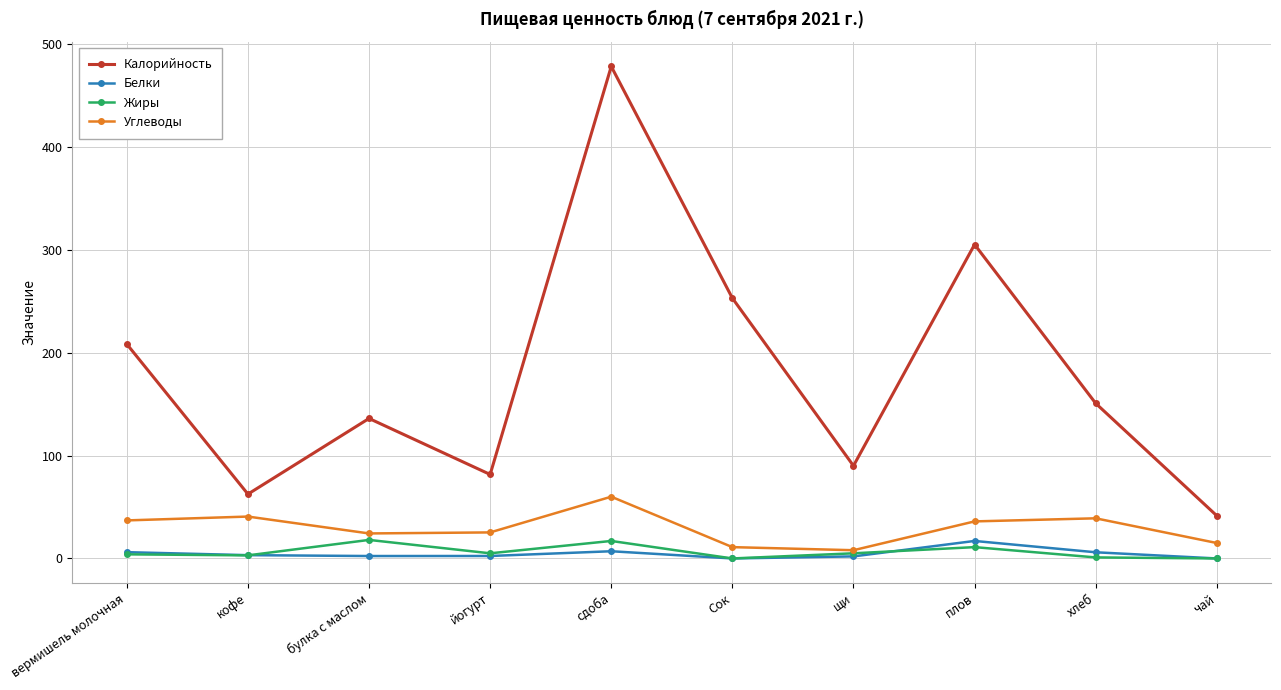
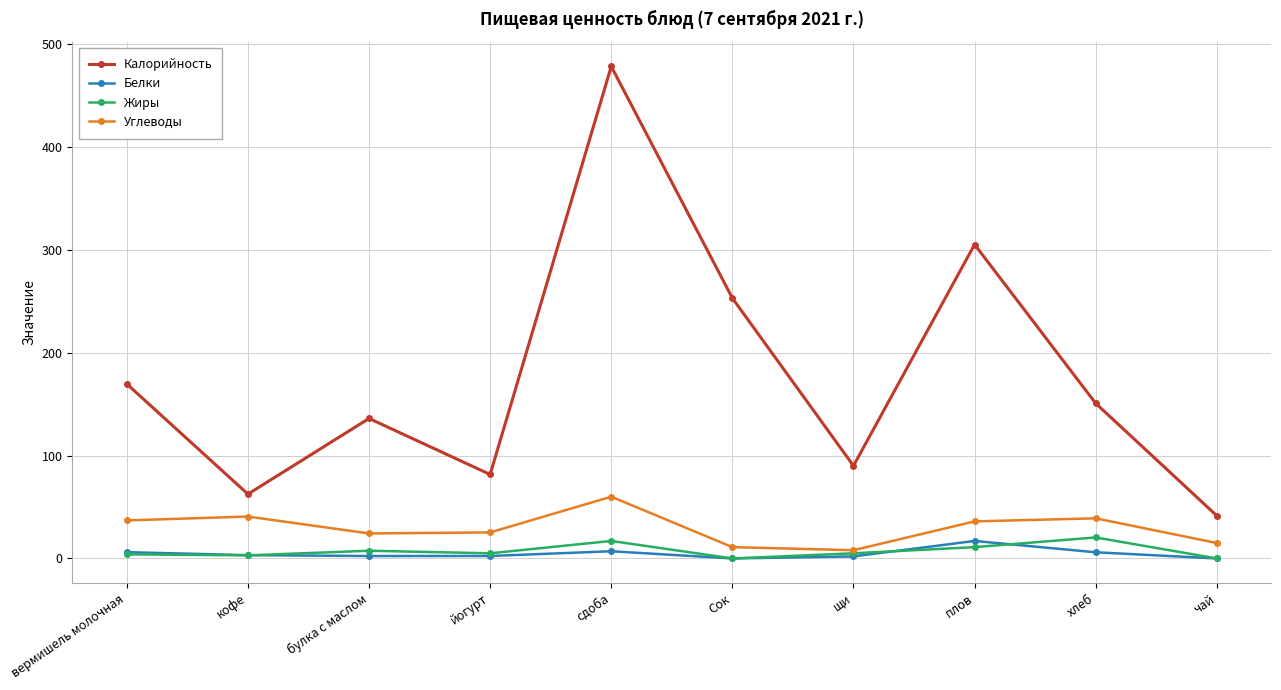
  {
    "Калорийность": {
-     "вермишель молочная": 208,
+     "вермишель молочная": 170,
      "кофе": 63,
      "булка с маслом": 136,
      "йогурт": 82,
      "сдоба": 478,
      "Сок": 253,
      "щи": 90,
      "плов": 305,
      "хлеб": 151,
      "чай": 42
    },
    "Белки": {
      "булка с маслом": 2,
      "йогурт": 2,
      "сдоба": 7,
      "щи": 2,
      "плов": 17,
      "хлеб": 6
    },
    "Жиры": {
-     "булка с маслом": 18,
+     "булка с маслом": 7,
      "йогурт": 5,
      "сдоба": 17,
      "щи": 5,
      "плов": 11,
-     "хлеб": 1
+     "хлеб": 20
    },
    "Углеводы": {
      "вермишель молочная": 37,
      "кофе": 41,
      "булка с маслом": 24,
      "йогурт": 25,
      "сдоба": 60,
      "Сок": 11,
      "щи": 8,
      "плов": 36,
      "хлеб": 39,
      "чай": 15
    }
  }
